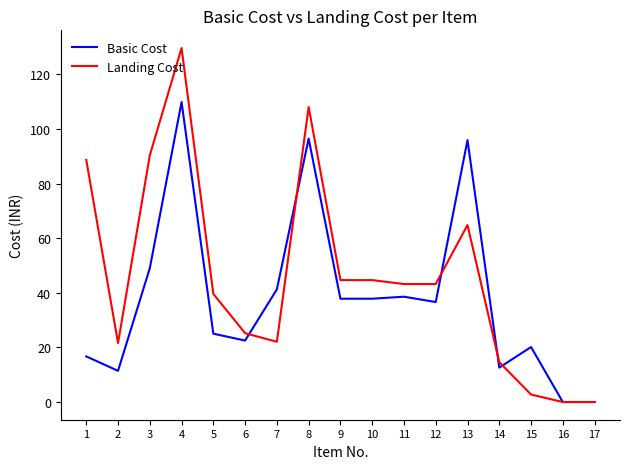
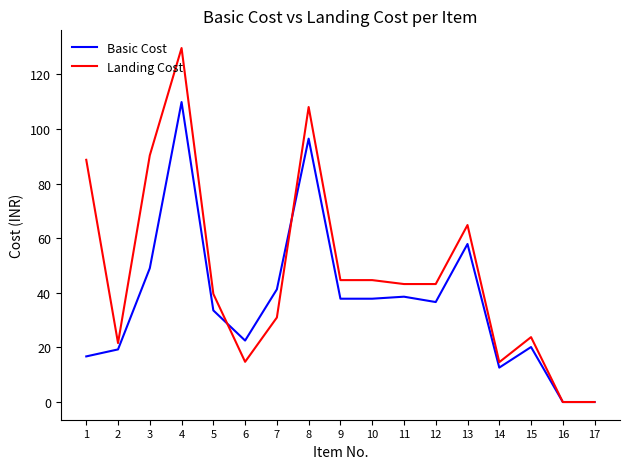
  {
    "Basic Cost": {
      "1": 17,
-     "2": 11,
+     "2": 19,
      "3": 49,
      "4": 110,
-     "5": 25,
+     "5": 34,
      "6": 23,
      "7": 41,
      "8": 96,
      "9": 38,
      "10": 38,
      "11": 39,
      "12": 37,
-     "13": 96,
+     "13": 58,
      "14": 13,
      "15": 20
    },
    "Landing Cost": {
      "1": 89,
      "2": 22,
      "3": 90,
      "4": 130,
      "5": 40,
-     "6": 25,
-     "7": 22,
+     "6": 15,
+     "7": 31,
      "8": 108,
      "9": 45,
      "10": 45,
      "11": 43,
      "12": 43,
      "13": 65,
      "14": 15,
-     "15": 3
+     "15": 24
    }
  }
